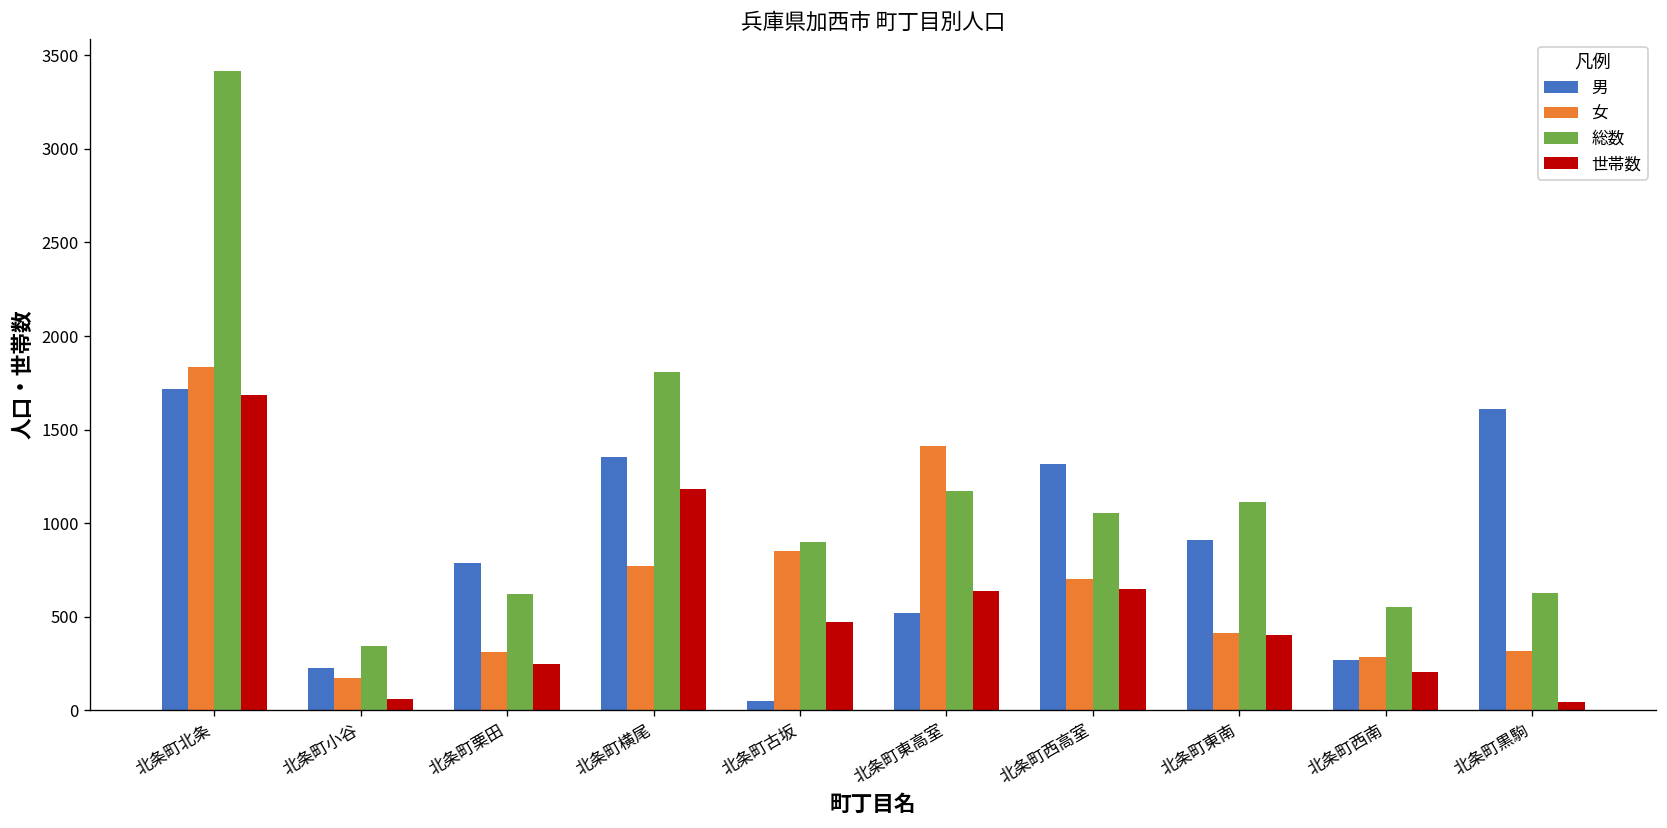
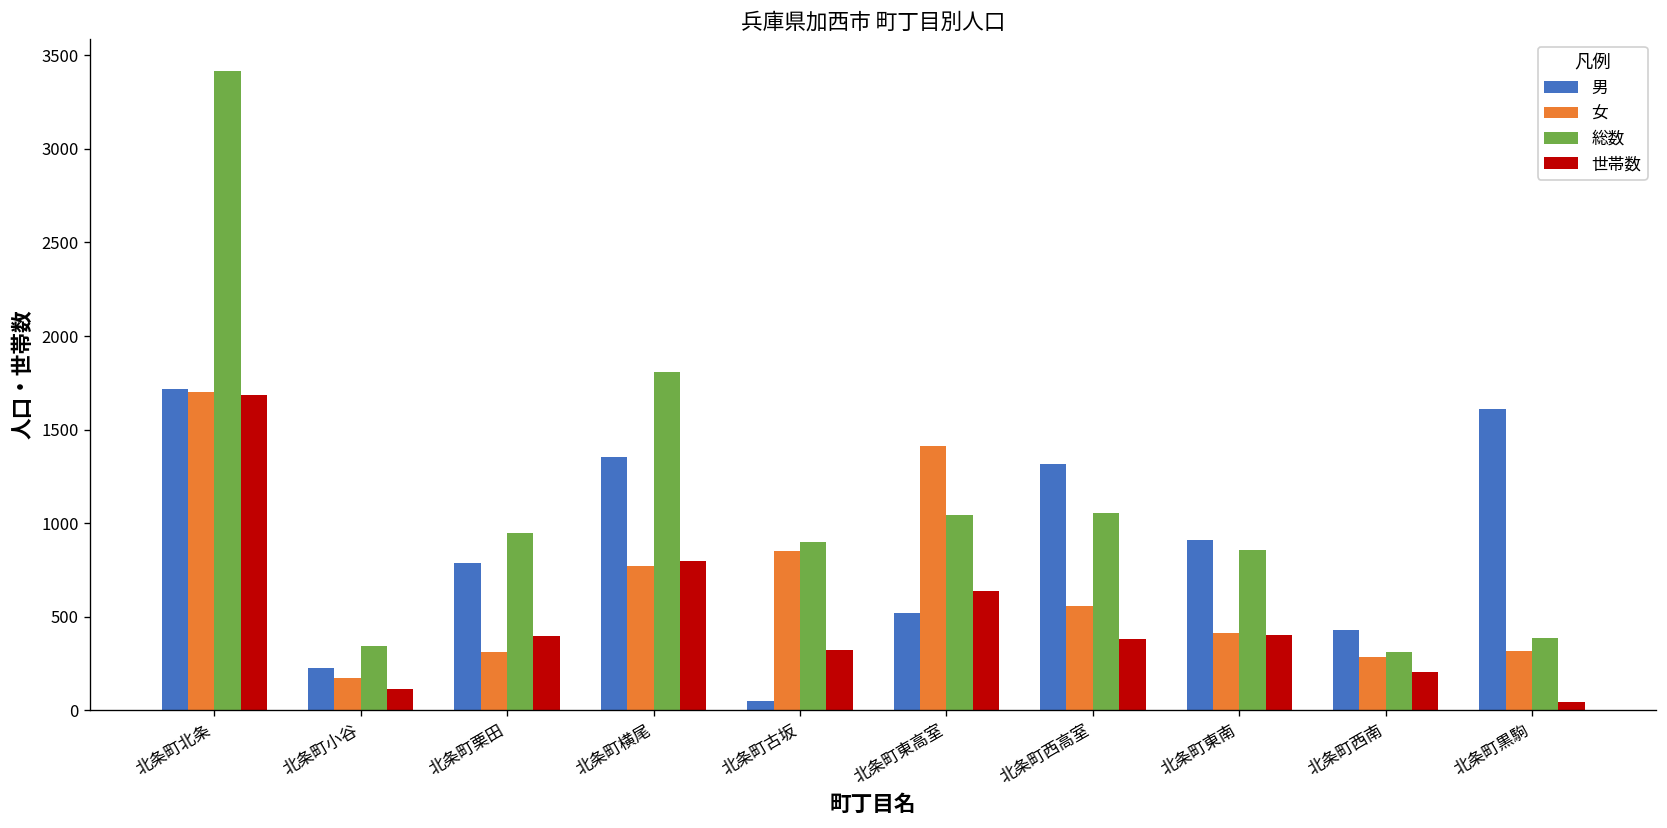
  {
    "男": {
      "北条町北条": 1720,
      "北条町小谷": 230,
      "北条町栗田": 790,
      "北条町横尾": 1350,
      "北条町古坂": 50,
      "北条町東高室": 520,
      "北条町西高室": 1320,
      "北条町東南": 910,
-     "北条町西南": 270,
+     "北条町西南": 430,
      "北条町黒駒": 1610
    },
    "女": {
-     "北条町北条": 1840,
+     "北条町北条": 1700,
      "北条町小谷": 170,
      "北条町栗田": 310,
      "北条町横尾": 770,
      "北条町古坂": 850,
      "北条町東高室": 1410,
-     "北条町西高室": 700,
+     "北条町西高室": 560,
      "北条町東南": 410,
      "北条町西南": 290,
      "北条町黒駒": 320
    },
    "総数": {
      "北条町北条": 3420,
      "北条町小谷": 350,
-     "北条町栗田": 620,
+     "北条町栗田": 950,
      "北条町横尾": 1810,
      "北条町古坂": 900,
-     "北条町東高室": 1170,
+     "北条町東高室": 1040,
      "北条町西高室": 1060,
-     "北条町東南": 1110,
-     "北条町西南": 550,
-     "北条町黒駒": 630
+     "北条町東南": 860,
+     "北条町西南": 310,
+     "北条町黒駒": 390
    },
    "世帯数": {
      "北条町北条": 1680,
-     "北条町小谷": 60,
-     "北条町栗田": 250,
-     "北条町横尾": 1180,
-     "北条町古坂": 470,
+     "北条町小谷": 110,
+     "北条町栗田": 400,
+     "北条町横尾": 800,
+     "北条町古坂": 320,
      "北条町東高室": 640,
-     "北条町西高室": 650,
+     "北条町西高室": 380,
      "北条町東南": 400,
      "北条町西南": 200,
      "北条町黒駒": 40
    }
  }
